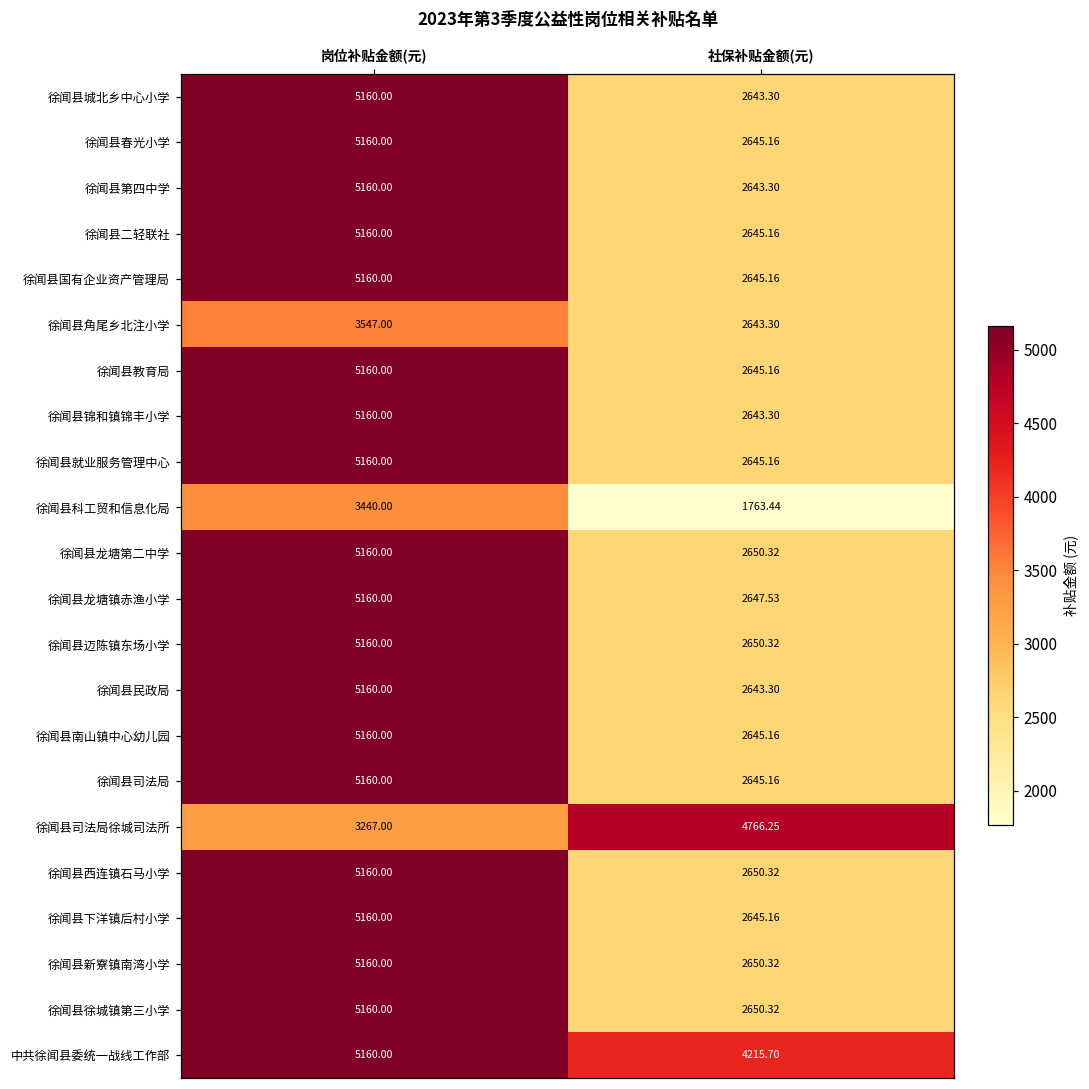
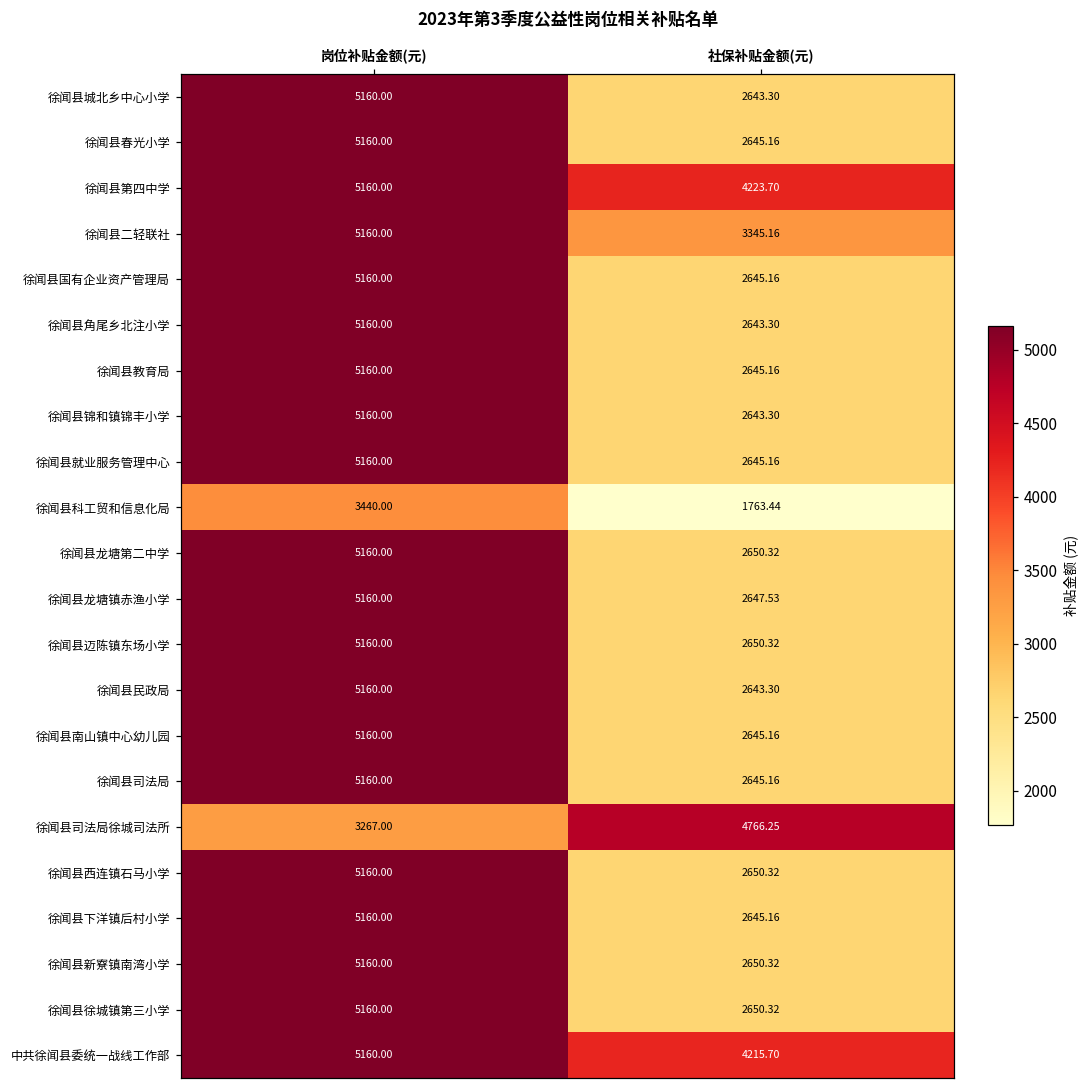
  {
    "徐闻县城北乡中心小学": {
      "岗位补贴金额(元)": 5160.00,
      "社保补贴金额(元)": 2643.30
    },
    "徐闻县春光小学": {
      "岗位补贴金额(元)": 5160.00,
      "社保补贴金额(元)": 2645.16
    },
    "徐闻县第四中学": {
      "岗位补贴金额(元)": 5160.00,
-     "社保补贴金额(元)": 2643.30
+     "社保补贴金额(元)": 4223.70
    },
    "徐闻县二轻联社": {
      "岗位补贴金额(元)": 5160.00,
-     "社保补贴金额(元)": 2645.16
+     "社保补贴金额(元)": 3345.16
    },
    "徐闻县国有企业资产管理局": {
      "岗位补贴金额(元)": 5160.00,
      "社保补贴金额(元)": 2645.16
    },
    "徐闻县角尾乡北注小学": {
-     "岗位补贴金额(元)": 3547.00,
+     "岗位补贴金额(元)": 5160.00,
      "社保补贴金额(元)": 2643.30
    },
    "徐闻县教育局": {
      "岗位补贴金额(元)": 5160.00,
      "社保补贴金额(元)": 2645.16
    },
    "徐闻县锦和镇锦丰小学": {
      "岗位补贴金额(元)": 5160.00,
      "社保补贴金额(元)": 2643.30
    },
    "徐闻县就业服务管理中心": {
      "岗位补贴金额(元)": 5160.00,
      "社保补贴金额(元)": 2645.16
    },
    "徐闻县科工贸和信息化局": {
      "岗位补贴金额(元)": 3440.00,
      "社保补贴金额(元)": 1763.44
    },
    "徐闻县龙塘第二中学": {
      "岗位补贴金额(元)": 5160.00,
      "社保补贴金额(元)": 2650.32
    },
    "徐闻县龙塘镇赤渔小学": {
      "岗位补贴金额(元)": 5160.00,
      "社保补贴金额(元)": 2647.53
    },
    "徐闻县迈陈镇东场小学": {
      "岗位补贴金额(元)": 5160.00,
      "社保补贴金额(元)": 2650.32
    },
    "徐闻县民政局": {
      "岗位补贴金额(元)": 5160.00,
      "社保补贴金额(元)": 2643.30
    },
    "徐闻县南山镇中心幼儿园": {
      "岗位补贴金额(元)": 5160.00,
      "社保补贴金额(元)": 2645.16
    },
    "徐闻县司法局": {
      "岗位补贴金额(元)": 5160.00,
      "社保补贴金额(元)": 2645.16
    },
    "徐闻县司法局徐城司法所": {
      "岗位补贴金额(元)": 3267.00,
      "社保补贴金额(元)": 4766.25
    },
    "徐闻县西连镇石马小学": {
      "岗位补贴金额(元)": 5160.00,
      "社保补贴金额(元)": 2650.32
    },
    "徐闻县下洋镇后村小学": {
      "岗位补贴金额(元)": 5160.00,
      "社保补贴金额(元)": 2645.16
    },
    "徐闻县新寮镇南湾小学": {
      "岗位补贴金额(元)": 5160.00,
      "社保补贴金额(元)": 2650.32
    },
    "徐闻县徐城镇第三小学": {
      "岗位补贴金额(元)": 5160.00,
      "社保补贴金额(元)": 2650.32
    },
    "中共徐闻县委统一战线工作部": {
      "岗位补贴金额(元)": 5160.00,
      "社保补贴金额(元)": 4215.70
    }
  }
